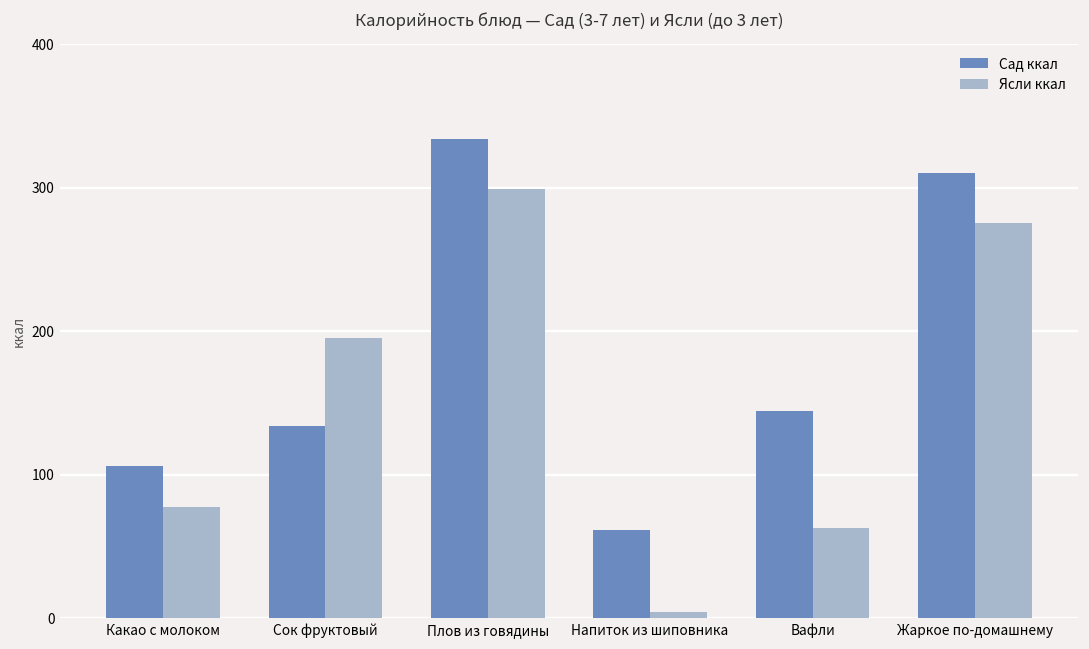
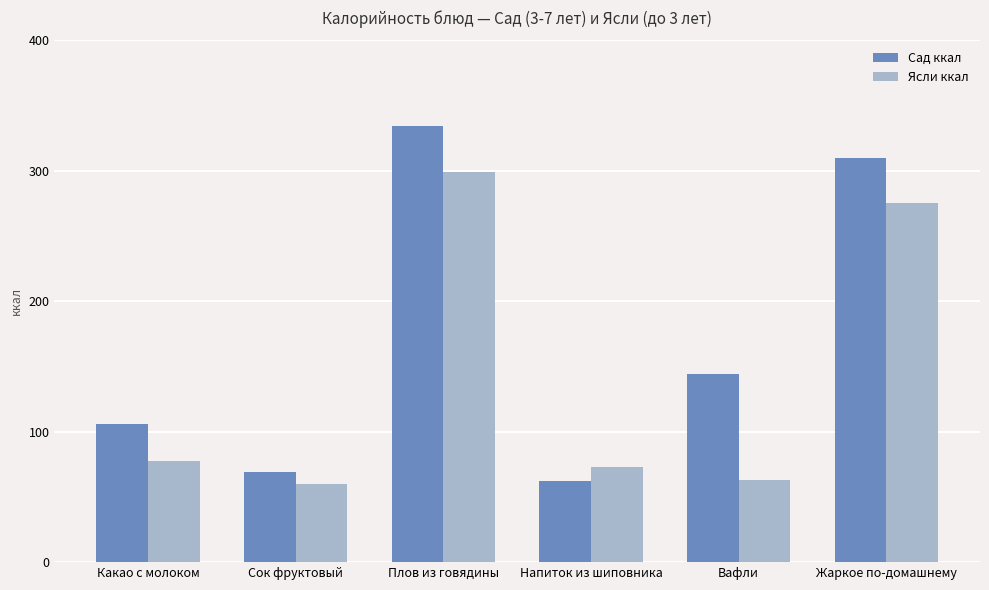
  {
    "Сад ккал": {
      "Какао с молоком": 106,
-     "Сок фруктовый": 134,
+     "Сок фруктовый": 69,
      "Плов из говядины": 334,
      "Напиток из шиповника": 62,
      "Вафли": 145,
      "Жаркое по-домашнему": 310
    },
    "Ясли ккал": {
      "Какао с молоком": 78,
-     "Сок фруктовый": 195,
+     "Сок фруктовый": 60,
      "Плов из говядины": 299,
-     "Напиток из шиповника": 4,
+     "Напиток из шиповника": 73,
      "Вафли": 63,
      "Жаркое по-домашнему": 276
    }
  }
